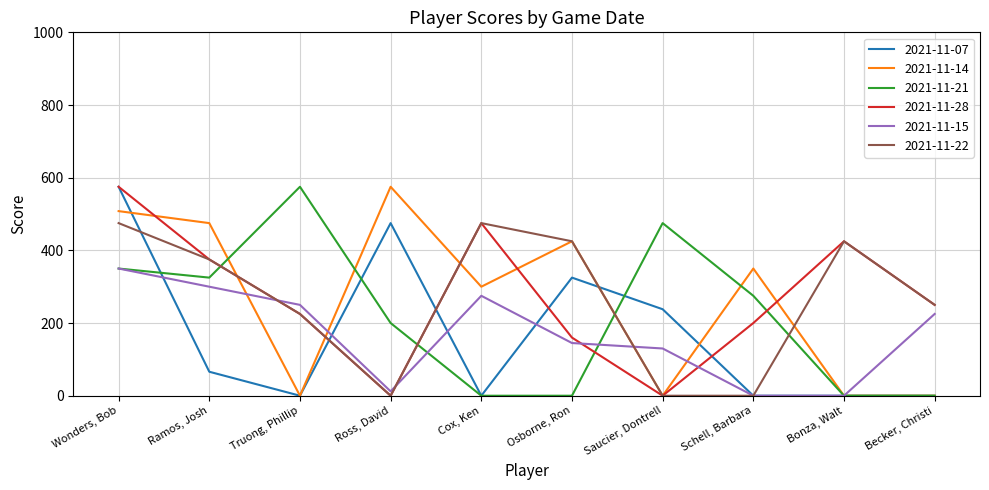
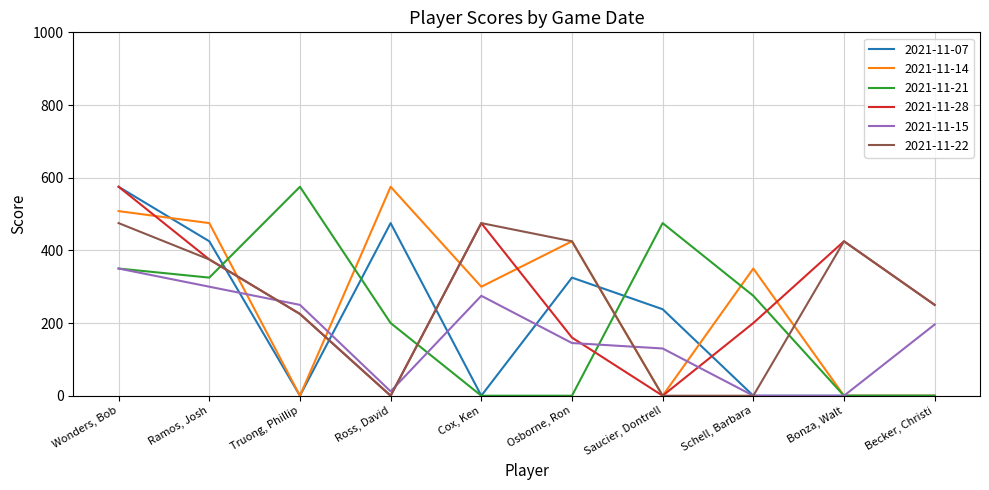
  {
    "2021-11-07": {
-     "Ramos, Josh": 70,
+     "Ramos, Josh": 430,
      "Ross, David": 480,
      "Osborne, Ron": 330,
      "Saucier, Dontrell": 240
    },
    "2021-11-14": {
      "Wonders, Bob": 510,
      "Ramos, Josh": 480,
      "Ross, David": 580,
      "Cox, Ken": 300,
      "Schell, Barbara": 350
    },
    "2021-11-21": {
      "Ramos, Josh": 330,
      "Truong, Phillip": 580,
      "Ross, David": 200,
      "Osborne, Ron": 0,
      "Saucier, Dontrell": 480,
      "Schell, Barbara": 280
    },
    "2021-11-28": {
      "Osborne, Ron": 160,
      "Schell, Barbara": 200
    },
    "2021-11-15": {
      "Ramos, Josh": 300,
      "Truong, Phillip": 250,
      "Ross, David": 10,
      "Cox, Ken": 280,
      "Osborne, Ron": 150,
      "Saucier, Dontrell": 130,
-     "Becker, Christi": 230
+     "Becker, Christi": 200
    },
    "2021-11-22": {
      "Wonders, Bob": 480
    }
  }
